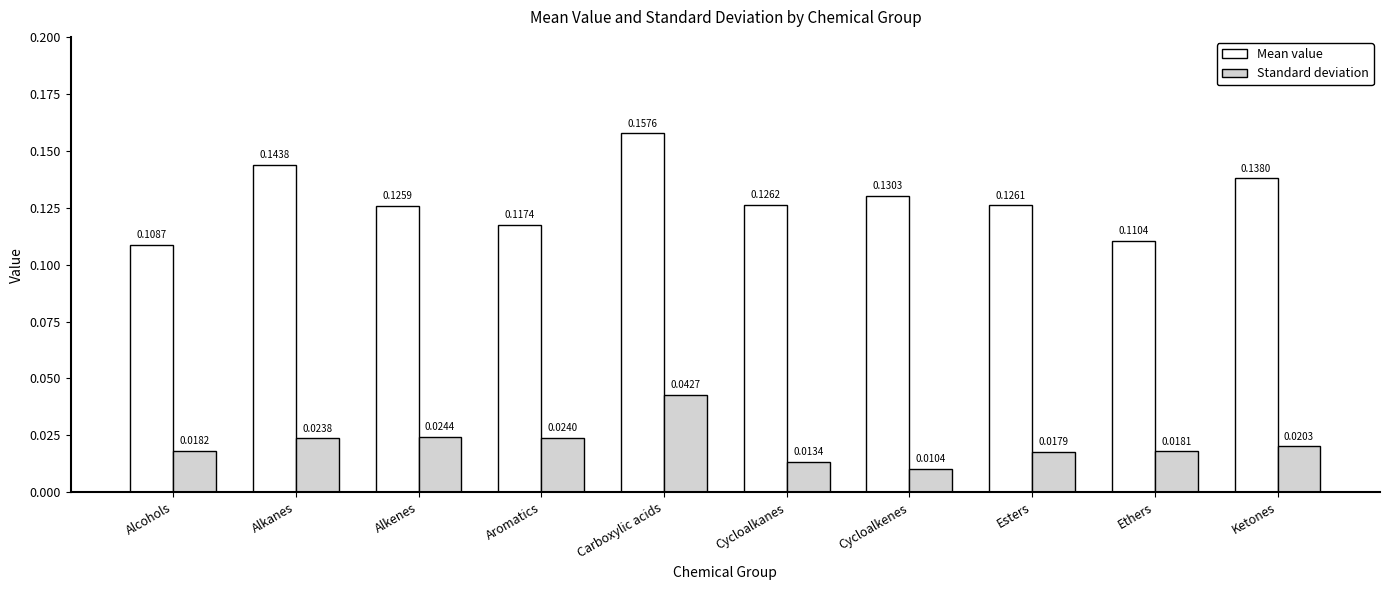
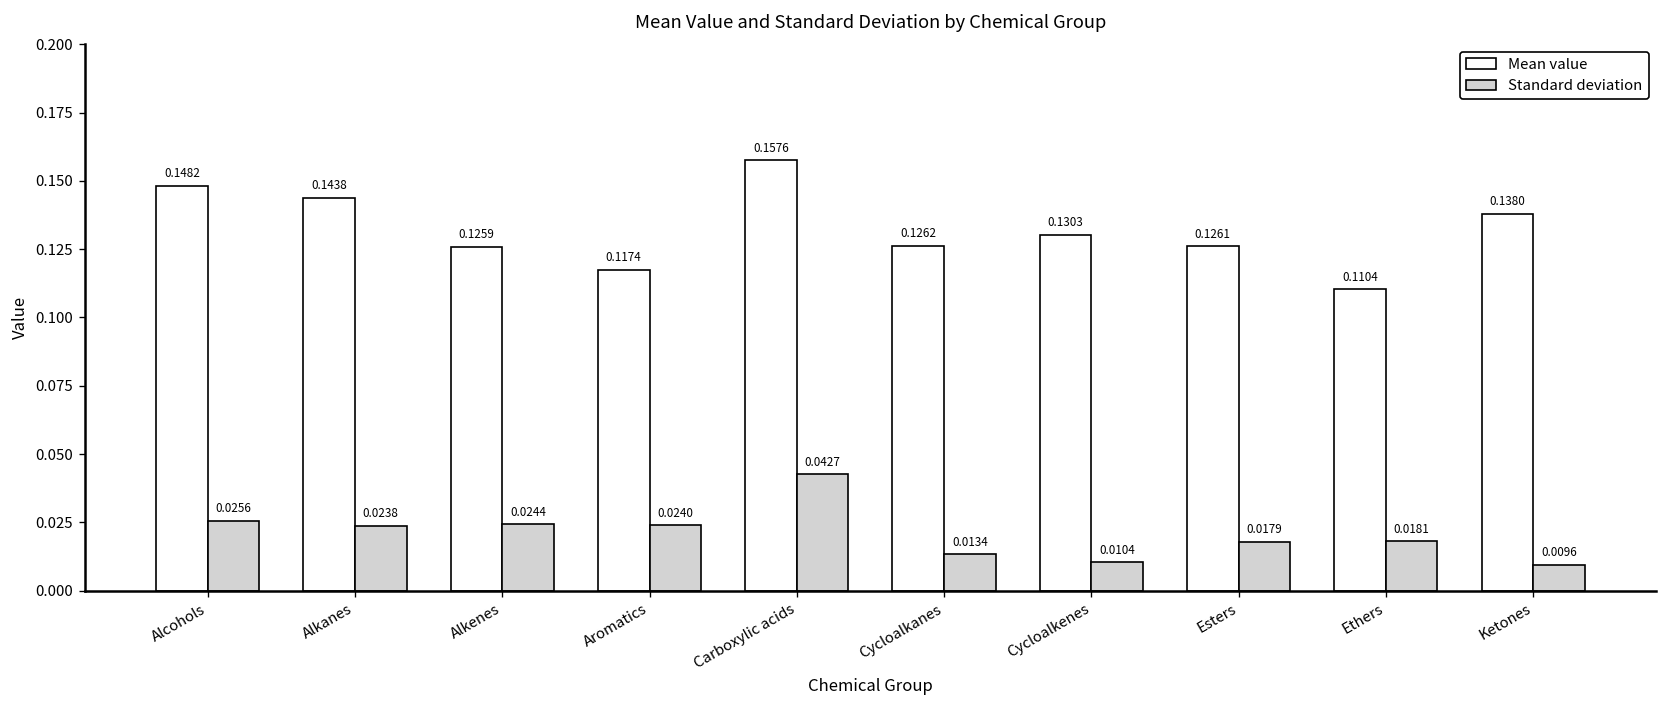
  {
    "Mean value": {
-     "Alcohols": 0.1087,
+     "Alcohols": 0.1482,
      "Alkanes": 0.1438,
      "Alkenes": 0.1259,
      "Aromatics": 0.1174,
      "Carboxylic acids": 0.1576,
      "Cycloalkanes": 0.1262,
      "Cycloalkenes": 0.1303,
      "Esters": 0.1261,
      "Ethers": 0.1104,
      "Ketones": 0.1380
    },
    "Standard deviation": {
-     "Alcohols": 0.0182,
+     "Alcohols": 0.0256,
      "Alkanes": 0.0238,
      "Alkenes": 0.0244,
      "Aromatics": 0.0240,
      "Carboxylic acids": 0.0427,
      "Cycloalkanes": 0.0134,
      "Cycloalkenes": 0.0104,
      "Esters": 0.0179,
      "Ethers": 0.0181,
-     "Ketones": 0.0203
+     "Ketones": 0.0096
    }
  }
